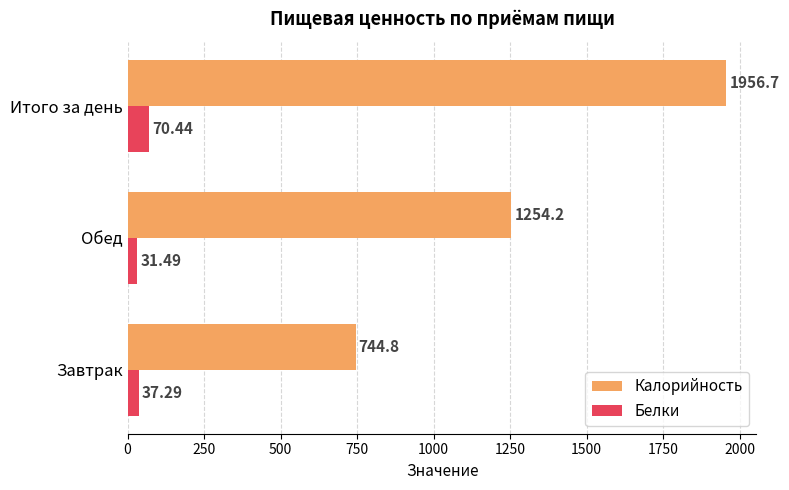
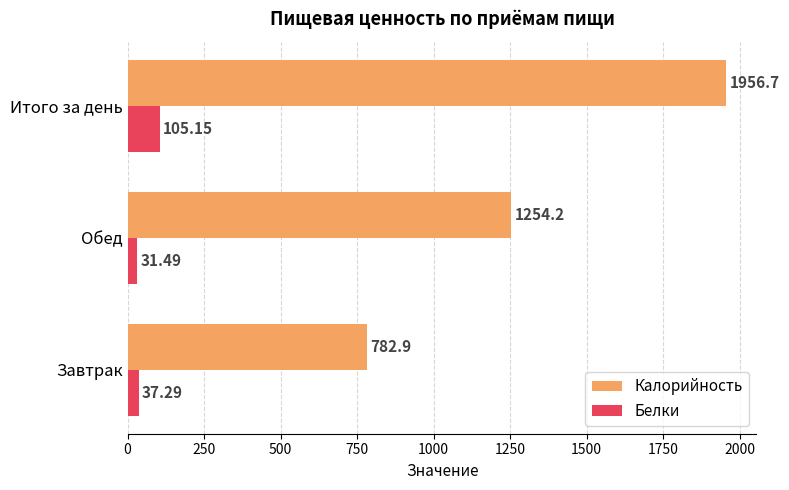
  {
    "Калорийность": {
      "Итого за день": 1956.7,
      "Обед": 1254.2,
-     "Завтрак": 744.8
+     "Завтрак": 782.9
    },
    "Белки": {
-     "Итого за день": 70.44,
+     "Итого за день": 105.15,
      "Обед": 31.49,
      "Завтрак": 37.29
    }
  }
